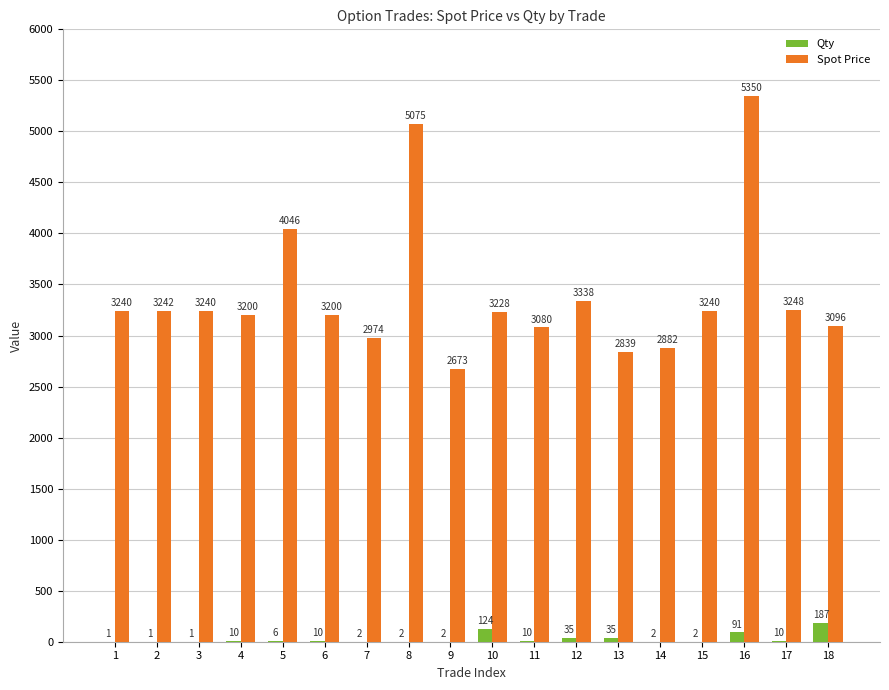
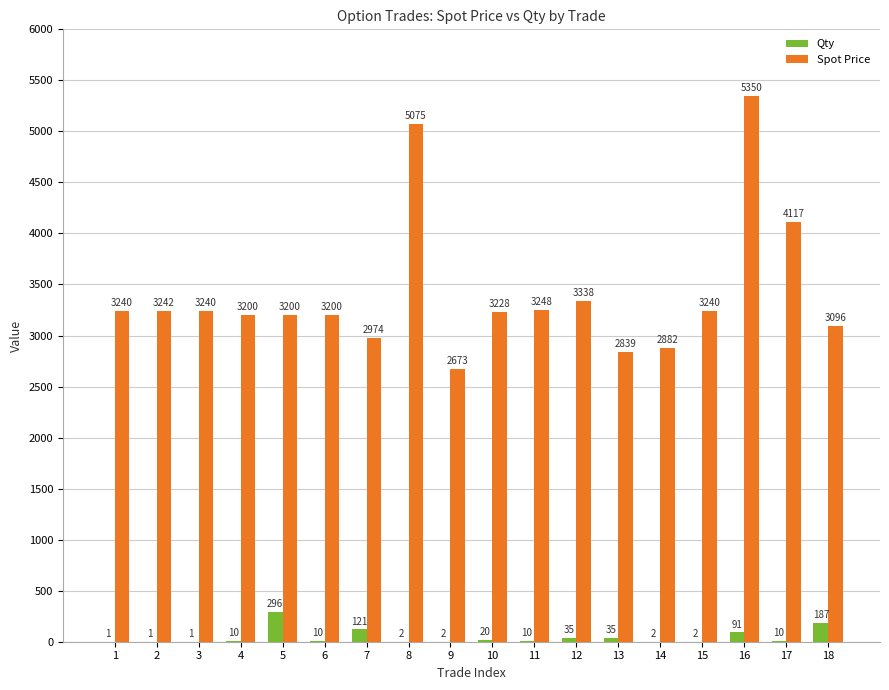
  {
    "Qty": {
      "1": 1,
      "2": 1,
      "3": 1,
      "4": 10,
-     "5": 6,
+     "5": 296,
      "6": 10,
-     "7": 2,
+     "7": 121,
      "8": 2,
      "9": 2,
-     "10": 124,
+     "10": 20,
      "11": 10,
      "12": 35,
      "13": 35,
      "14": 2,
      "15": 2,
      "16": 91,
      "17": 10,
      "18": 187
    },
    "Spot Price": {
      "1": 3240,
      "2": 3242,
      "3": 3240,
      "4": 3200,
-     "5": 4046,
+     "5": 3200,
      "6": 3200,
      "7": 2974,
      "8": 5075,
      "9": 2673,
      "10": 3228,
-     "11": 3080,
+     "11": 3248,
      "12": 3338,
      "13": 2839,
      "14": 2882,
      "15": 3240,
      "16": 5350,
-     "17": 3248,
+     "17": 4117,
      "18": 3096
    }
  }
